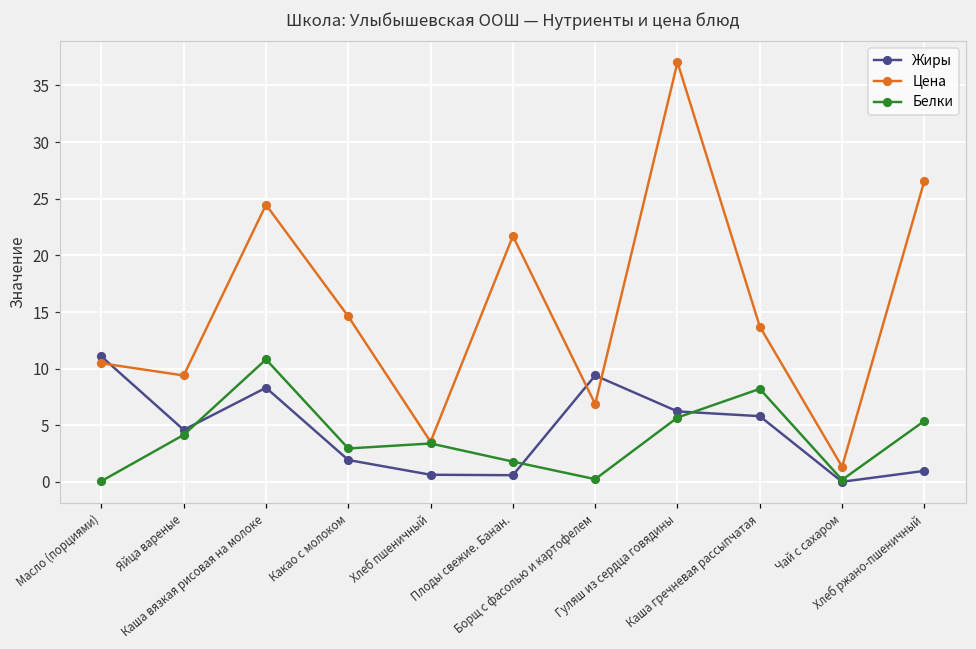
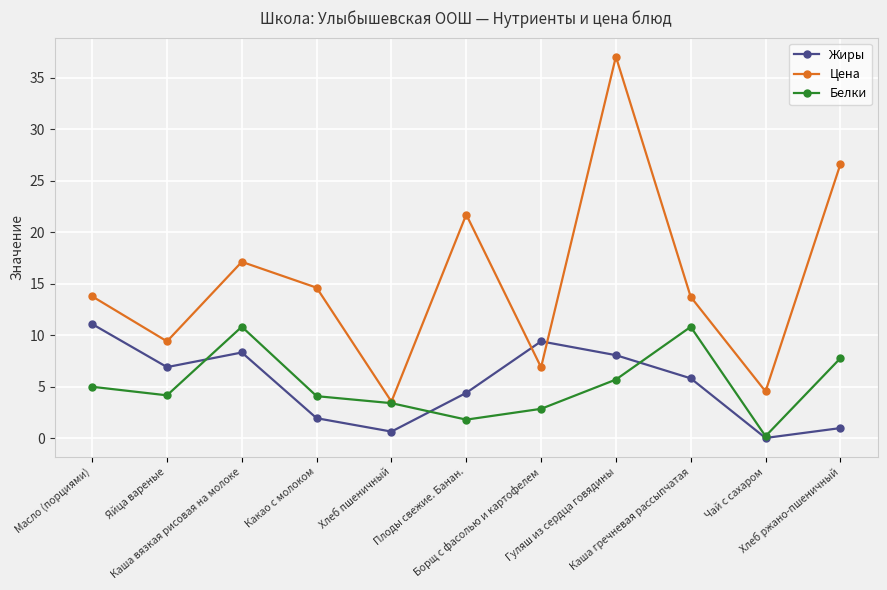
  {
    "Жиры": {
      "Масло (порциями)": 11.1,
-     "Яйца вареные": 4.6,
+     "Яйца вареные": 6.9,
      "Каша вязкая рисовая на молоке": 8.3,
      "Какао с молоком": 1.9,
      "Хлеб пшеничный": 0.6,
-     "Плоды свежие. Банан.": 0.6,
+     "Плоды свежие. Банан.": 4.4,
      "Борщ с фасолью и картофелем": 9.4,
-     "Гуляш из сердца говядины": 6.2,
+     "Гуляш из сердца говядины": 8.1,
      "Каша гречневая рассыпчатая": 5.8,
      "Хлеб ржано-пшеничный": 1.0
    },
    "Цена": {
-     "Масло (порциями)": 10.5,
+     "Масло (порциями)": 13.8,
      "Яйца вареные": 9.4,
-     "Каша вязкая рисовая на молоке": 24.5,
+     "Каша вязкая рисовая на молоке": 17.1,
      "Какао с молоком": 14.6,
      "Плоды свежие. Банан.": 21.7,
      "Борщ с фасолью и картофелем": 6.9,
      "Гуляш из сердца говядины": 37.0,
      "Каша гречневая рассыпчатая": 13.7,
-     "Чай с сахаром": 1.4,
+     "Чай с сахаром": 4.5,
      "Хлеб ржано-пшеничный": 26.6
    },
    "Белки": {
-     "Масло (порциями)": 0.1,
+     "Масло (порциями)": 5.0,
      "Яйца вареные": 4.2,
      "Каша вязкая рисовая на молоке": 10.8,
-     "Какао с молоком": 3.0,
+     "Какао с молоком": 4.1,
      "Плоды свежие. Банан.": 1.8,
-     "Борщ с фасолью и картофелем": 0.3,
+     "Борщ с фасолью и картофелем": 2.9,
      "Гуляш из сердца говядины": 5.7,
-     "Каша гречневая рассыпчатая": 8.2,
-     "Хлеб ржано-пшеничный": 5.4
+     "Каша гречневая рассыпчатая": 10.8,
+     "Хлеб ржано-пшеничный": 7.8
    }
  }
